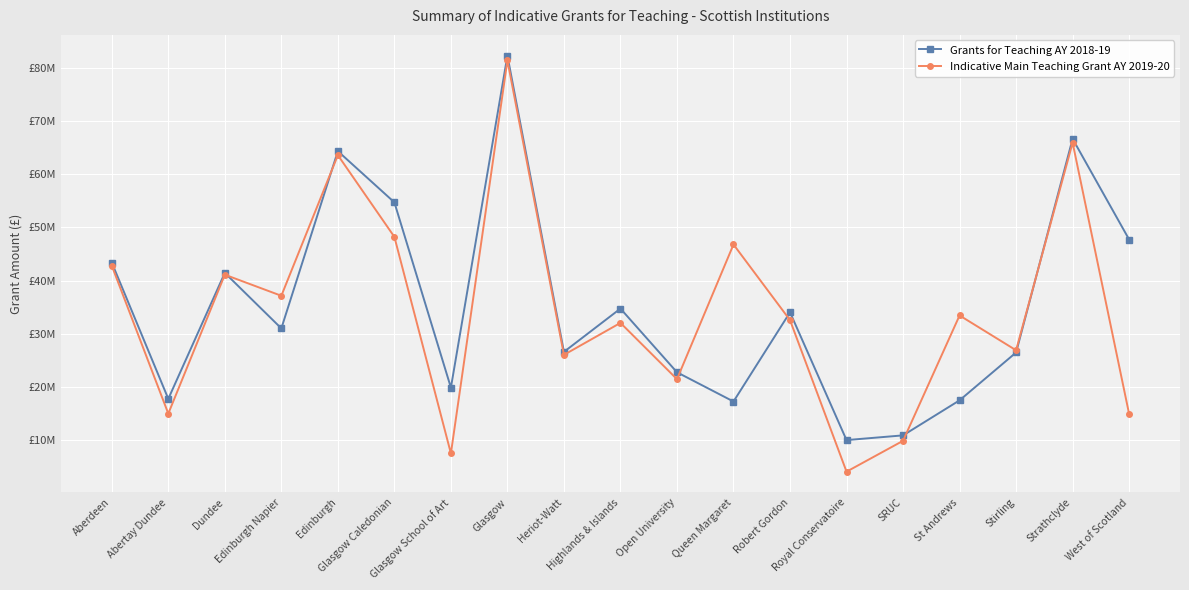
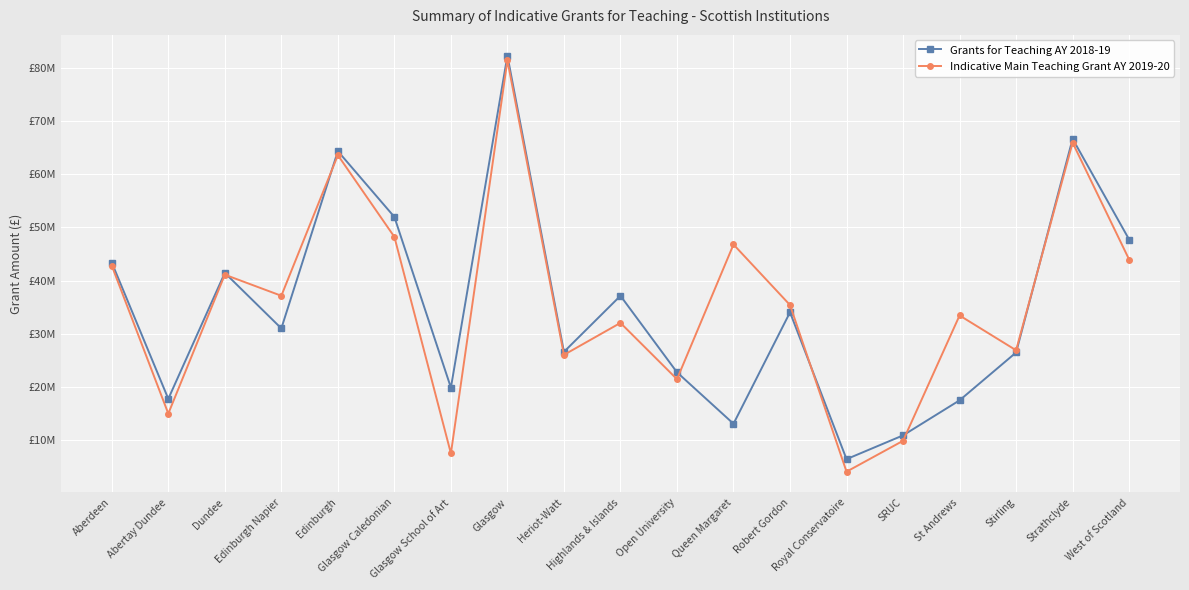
  {
    "Grants for Teaching AY 2018-19": {
      "Aberdeen": "£43000000",
      "Abertay Dundee": "£18000000",
      "Edinburgh Napier": "£31000000",
      "Edinburgh": "£64000000",
-     "Glasgow Caledonian": "£55000000",
+     "Glasgow Caledonian": "£52000000",
      "Glasgow School of Art": "£20000000",
      "Glasgow": "£82000000",
      "Heriot-Watt": "£27000000",
-     "Highlands & Islands": "£35000000",
+     "Highlands & Islands": "£37000000",
      "Open University": "£23000000",
-     "Queen Margaret": "£17000000",
+     "Queen Margaret": "£13000000",
      "Robert Gordon": "£34000000",
-     "Royal Conservatoire": "£10000000",
+     "Royal Conservatoire": "£6000000",
      "SRUC": "£11000000",
      "St Andrews": "£17000000",
      "Strathclyde": "£67000000",
      "West of Scotland": "£48000000"
    },
    "Indicative Main Teaching Grant AY 2019-20": {
      "Aberdeen": "£43000000",
      "Abertay Dundee": "£15000000",
      "Edinburgh Napier": "£37000000",
      "Edinburgh": "£64000000",
      "Glasgow Caledonian": "£48000000",
      "Glasgow School of Art": "£8000000",
      "Glasgow": "£81000000",
      "Heriot-Watt": "£26000000",
      "Highlands & Islands": "£32000000",
      "Open University": "£21000000",
      "Queen Margaret": "£47000000",
-     "Robert Gordon": "£33000000",
+     "Robert Gordon": "£35000000",
      "Royal Conservatoire": "£4000000",
      "SRUC": "£10000000",
      "St Andrews": "£33000000",
      "Strathclyde": "£66000000",
-     "West of Scotland": "£15000000"
+     "West of Scotland": "£44000000"
    }
  }
